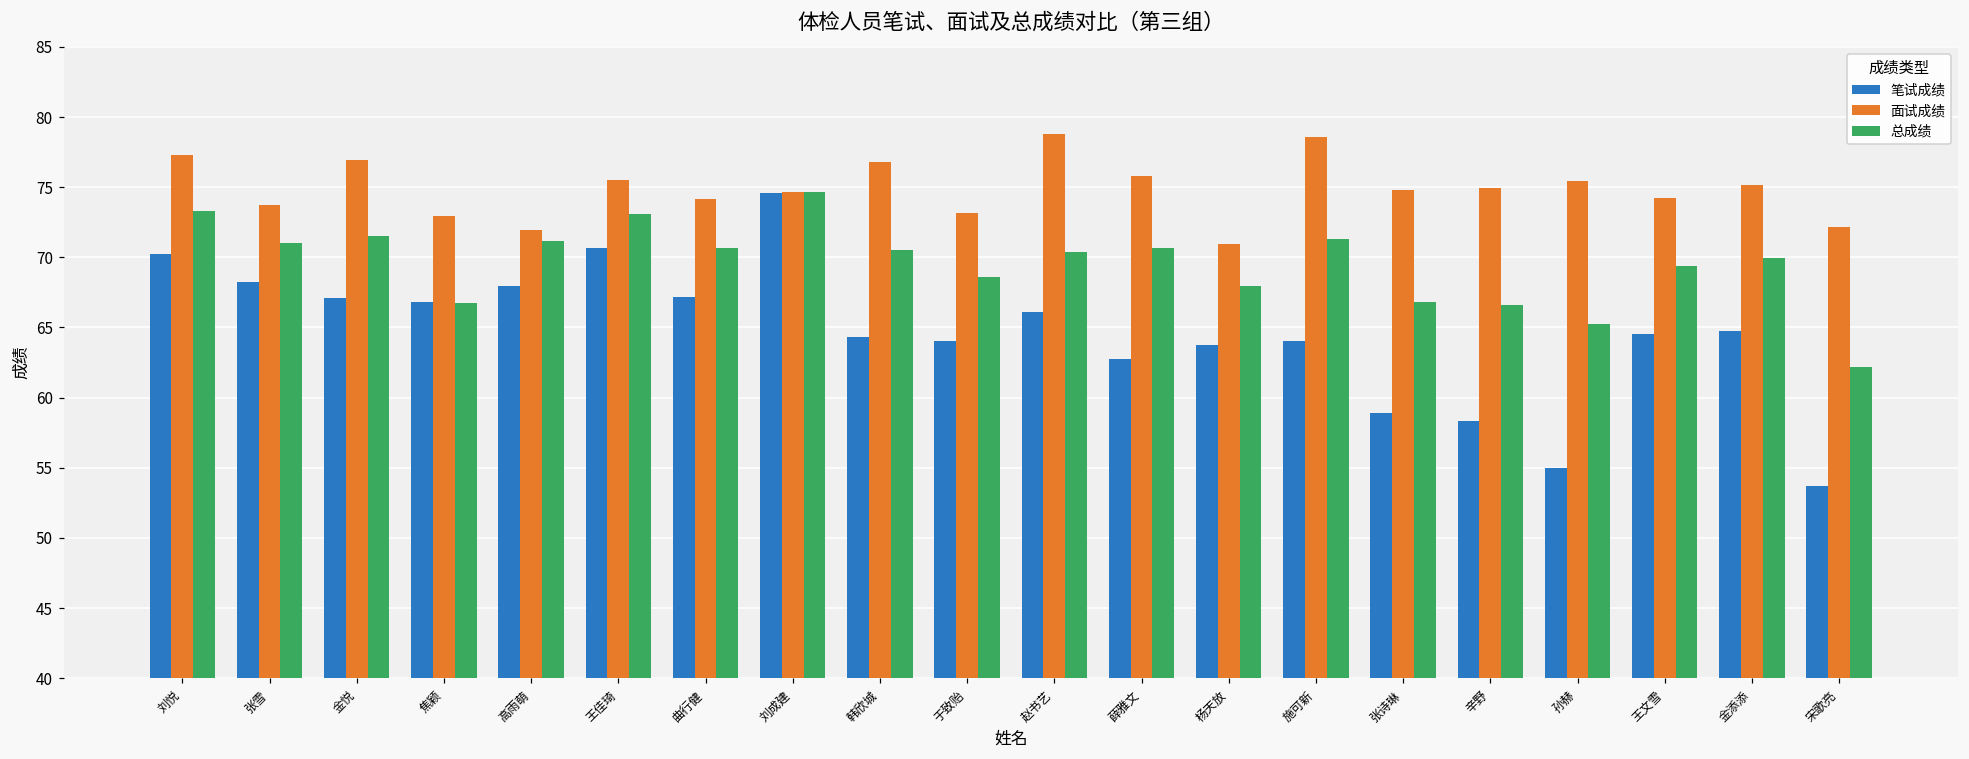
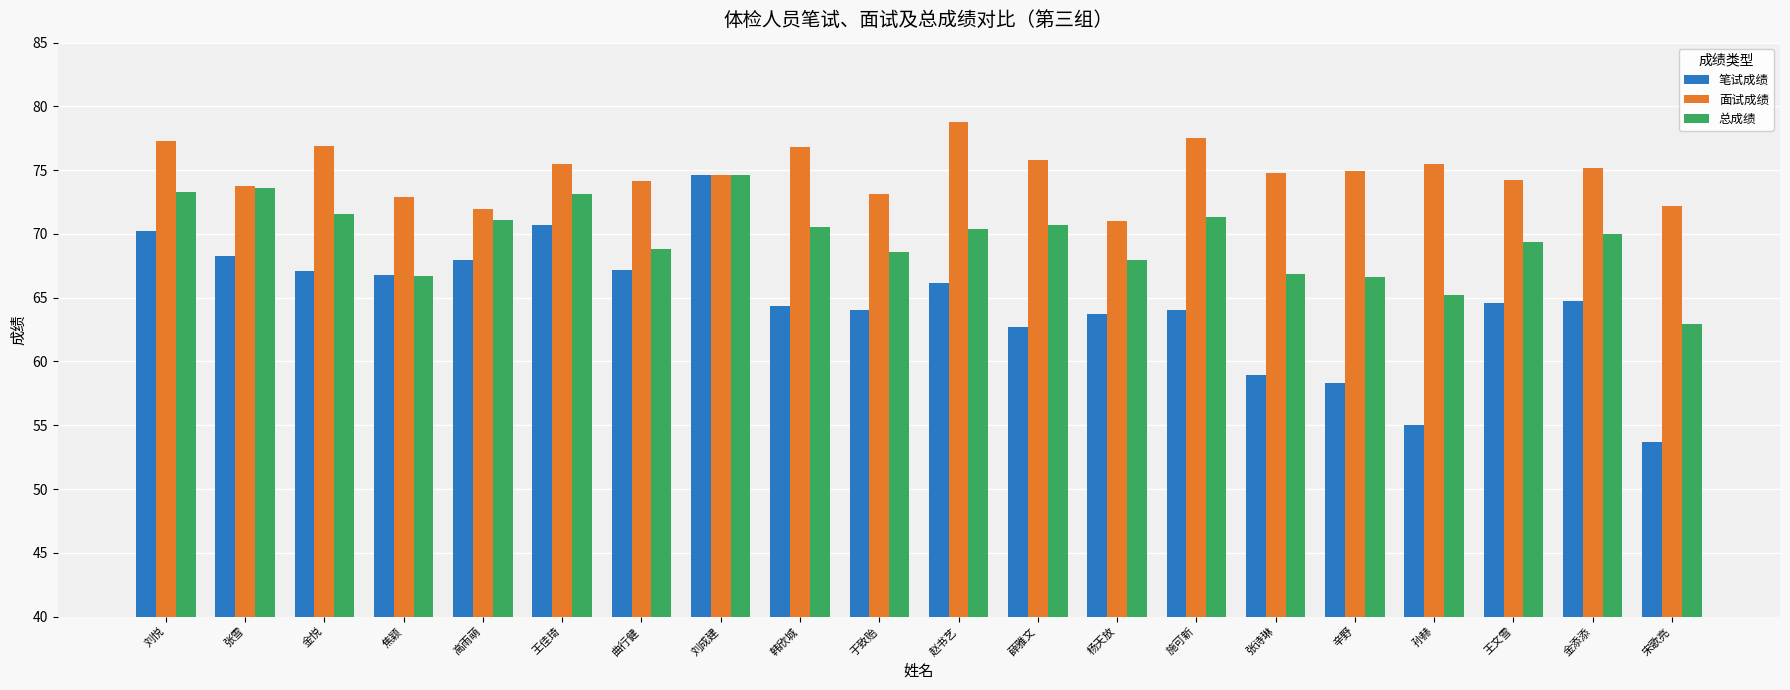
  {
    "笔试成绩": {
      "刘悦": 70.2,
      "张雪": 68.3,
      "金悦": 67.1,
      "焦颖": 66.8,
      "高雨萌": 68.0,
      "王佳琦": 70.7,
      "曲行健": 67.2,
      "刘成建": 74.6,
      "韩欣城": 64.3,
      "于致贻": 64.0,
      "赵书艺": 66.1,
      "薛雅文": 62.7,
      "杨天放": 63.8,
      "施可新": 64.0,
      "张诗琳": 58.9,
      "辛野": 58.3,
      "孙赫": 55.0,
      "王文雪": 64.6,
      "金添添": 64.8,
      "宋歌亮": 53.7
    },
    "面试成绩": {
      "刘悦": 77.3,
      "张雪": 73.7,
      "金悦": 76.9,
      "焦颖": 72.9,
      "高雨萌": 72.0,
      "王佳琦": 75.5,
      "曲行健": 74.1,
      "刘成建": 74.7,
      "韩欣城": 76.8,
      "于致贻": 73.2,
      "赵书艺": 78.8,
      "薛雅文": 75.8,
      "杨天放": 71.0,
-     "施可新": 78.6,
+     "施可新": 77.5,
      "张诗琳": 74.8,
      "辛野": 74.9,
      "孙赫": 75.5,
      "王文雪": 74.2,
      "金添添": 75.2,
      "宋歌亮": 72.2
    },
    "总成绩": {
      "刘悦": 73.3,
-     "张雪": 71.0,
+     "张雪": 73.6,
      "金悦": 71.5,
      "焦颖": 66.7,
      "高雨萌": 71.1,
      "王佳琦": 73.1,
-     "曲行健": 70.7,
+     "曲行健": 68.8,
      "刘成建": 74.6,
      "韩欣城": 70.6,
      "于致贻": 68.6,
      "赵书艺": 70.4,
      "薛雅文": 70.7,
      "杨天放": 68.0,
      "施可新": 71.3,
      "张诗琳": 66.9,
      "辛野": 66.6,
      "孙赫": 65.2,
      "王文雪": 69.4,
      "金添添": 70.0,
-     "宋歌亮": 62.2
+     "宋歌亮": 62.9
    }
  }
